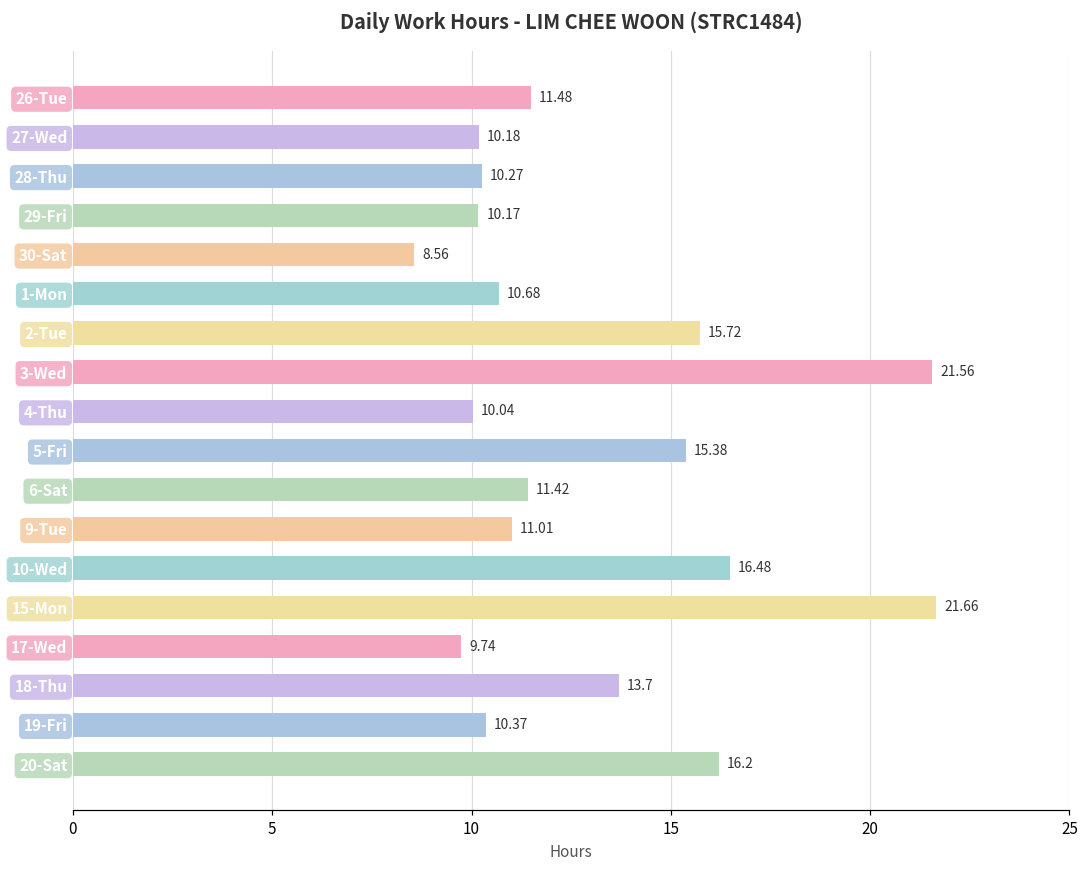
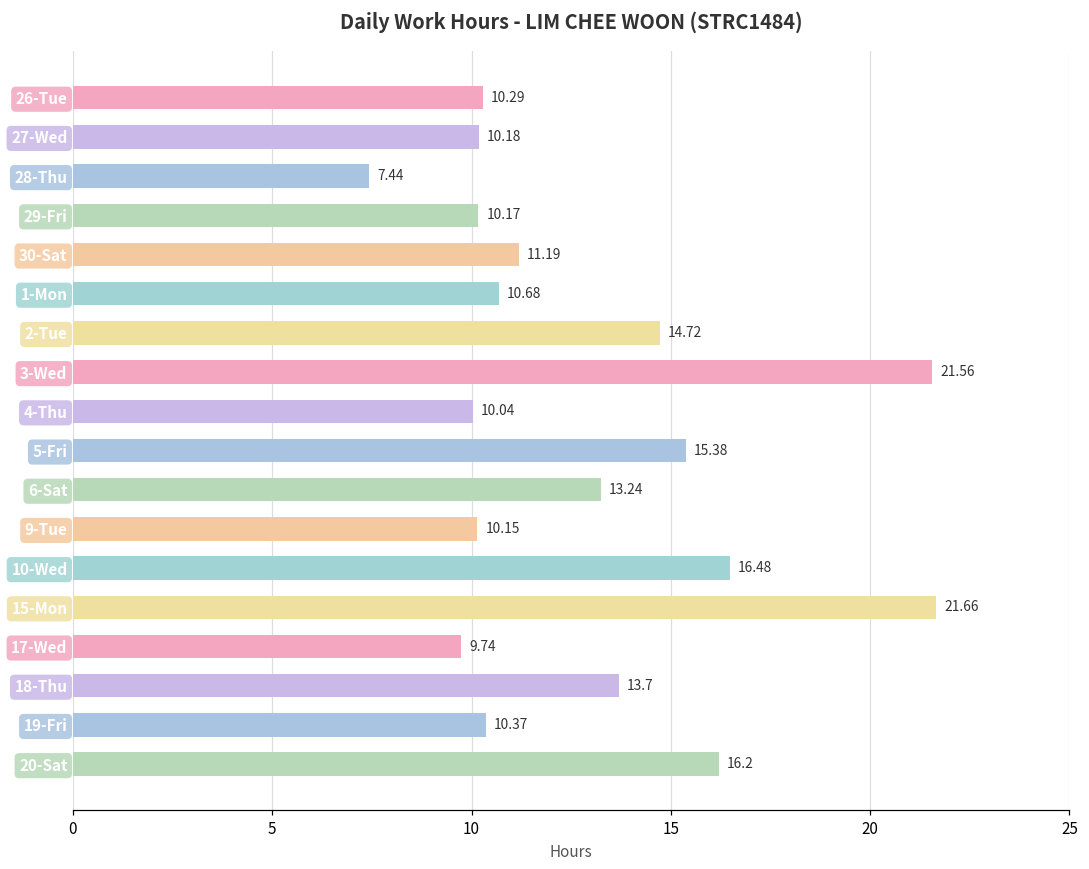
  {
-   "26-Tue": 11.48,
+   "26-Tue": 10.29,
    "27-Wed": 10.18,
-   "28-Thu": 10.27,
+   "28-Thu": 7.44,
    "29-Fri": 10.17,
-   "30-Sat": 8.56,
+   "30-Sat": 11.19,
    "1-Mon": 10.68,
-   "2-Tue": 15.72,
+   "2-Tue": 14.72,
    "3-Wed": 21.56,
    "4-Thu": 10.04,
    "5-Fri": 15.38,
-   "6-Sat": 11.42,
-   "9-Tue": 11.01,
+   "6-Sat": 13.24,
+   "9-Tue": 10.15,
    "10-Wed": 16.48,
    "15-Mon": 21.66,
    "17-Wed": 9.74,
    "18-Thu": 13.7,
    "19-Fri": 10.37,
    "20-Sat": 16.2
  }
